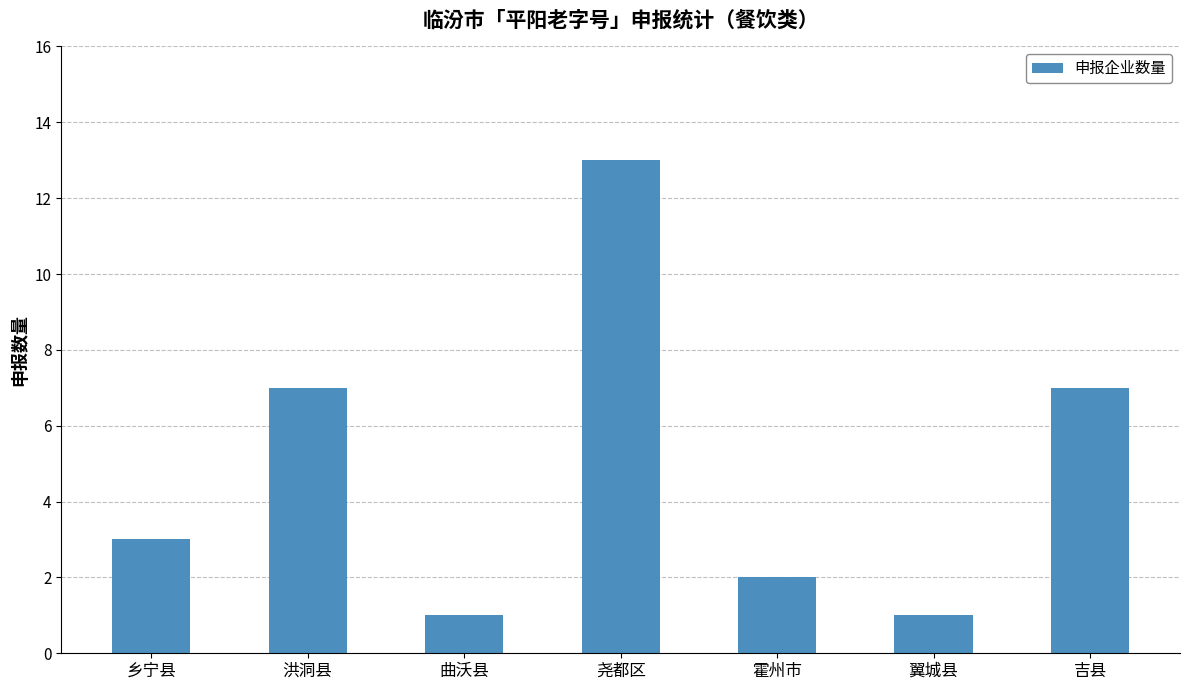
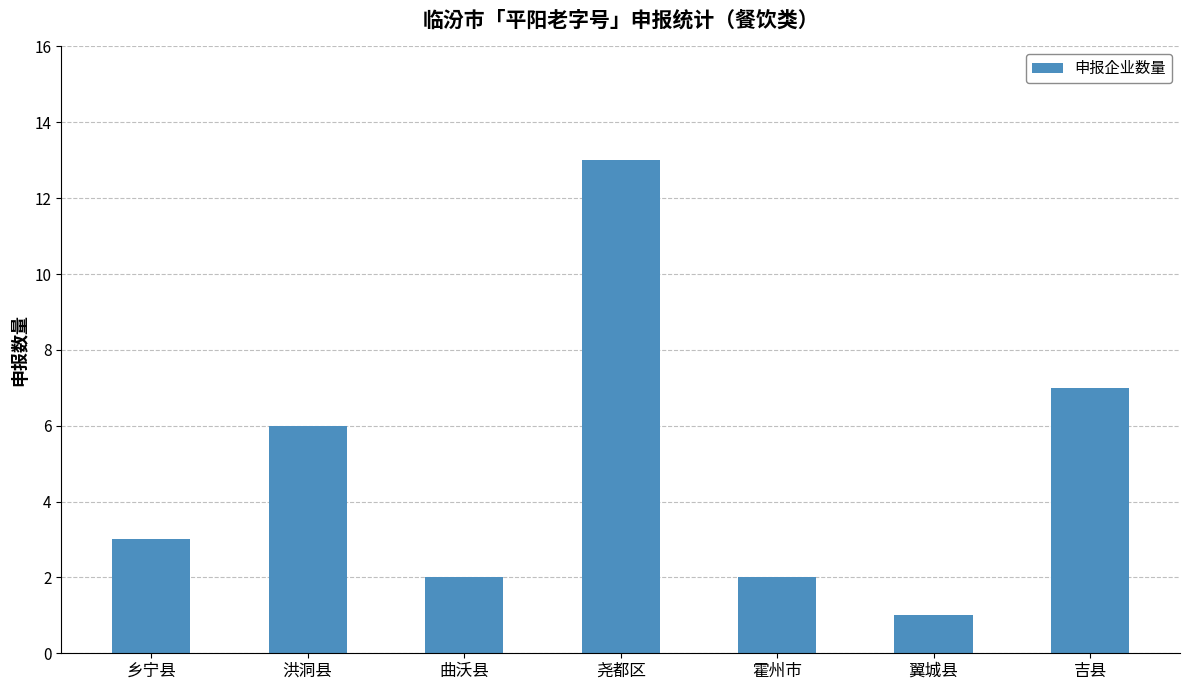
  {
    "乡宁县": 3,
-   "洪洞县": 7,
-   "曲沃县": 1,
+   "洪洞县": 6,
+   "曲沃县": 2,
    "尧都区": 13,
    "霍州市": 2,
    "翼城县": 1,
    "吉县": 7
  }
